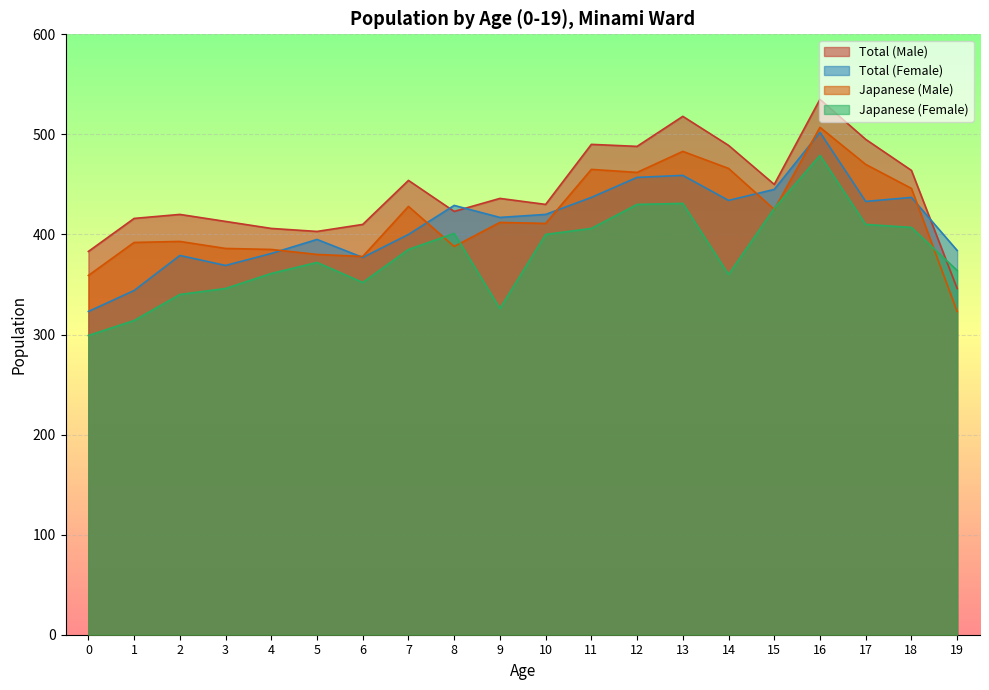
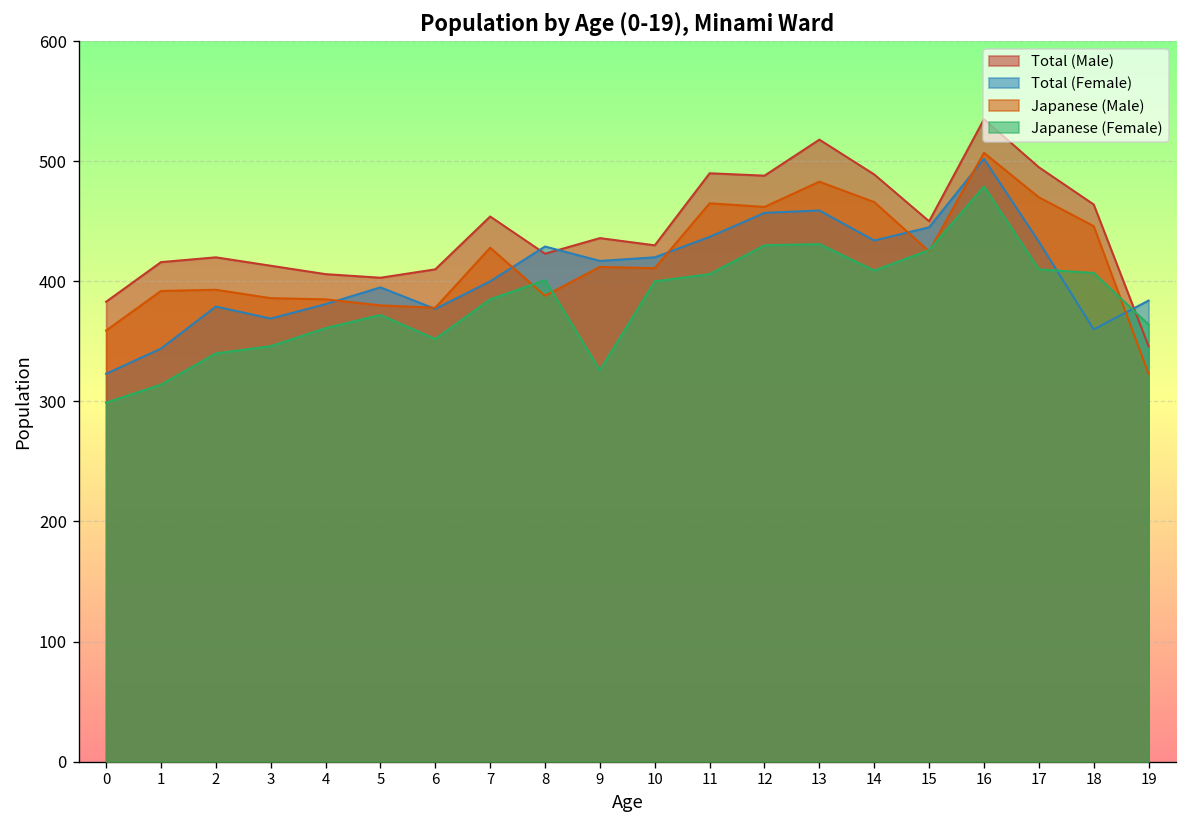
  {
    "Total (Female)": {
      "0": 323,
      "1": 344,
      "2": 379,
      "3": 369,
      "4": 381,
      "5": 395,
      "7": 400,
      "8": 429,
      "9": 417,
      "10": 420,
      "11": 437,
      "12": 457,
      "13": 459,
      "14": 434,
      "15": 445,
      "16": 502,
      "17": 433,
-     "18": 437,
+     "18": 360,
      "19": 384
    },
    "Japanese (Female)": {
      "0": 299,
      "1": 314,
      "2": 340,
      "3": 346,
      "4": 361,
      "5": 372,
      "6": 352,
      "7": 385,
      "8": 401,
      "9": 326,
      "10": 400,
      "11": 406,
      "12": 430,
      "13": 431,
-     "14": 360,
+     "14": 409,
      "16": 479,
      "17": 410,
      "18": 407,
      "19": 364
    }
  }
